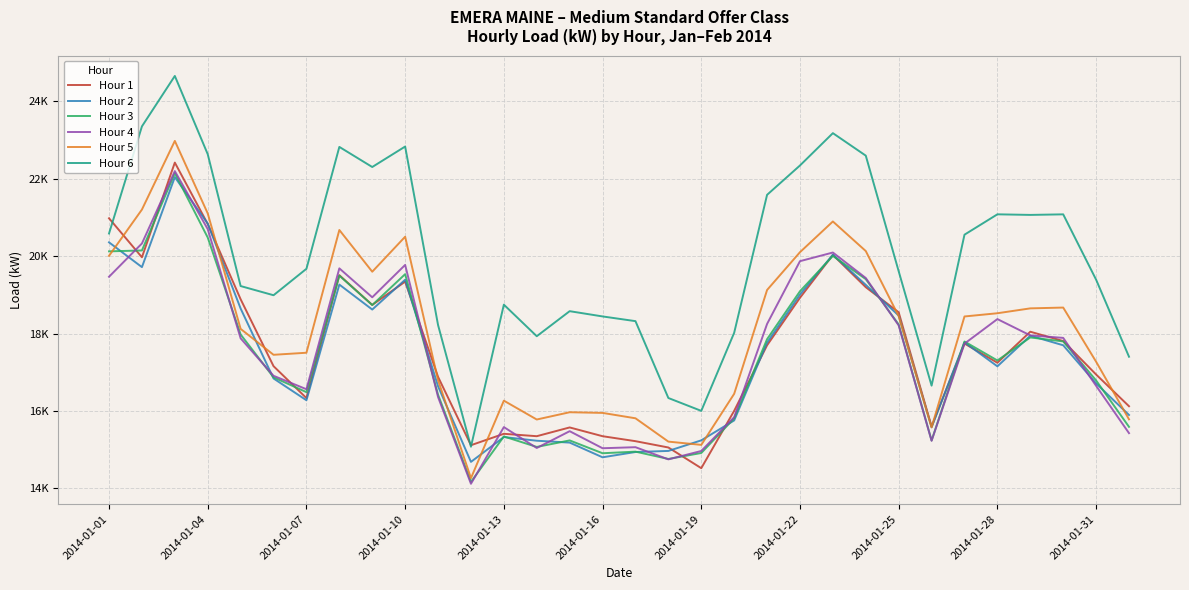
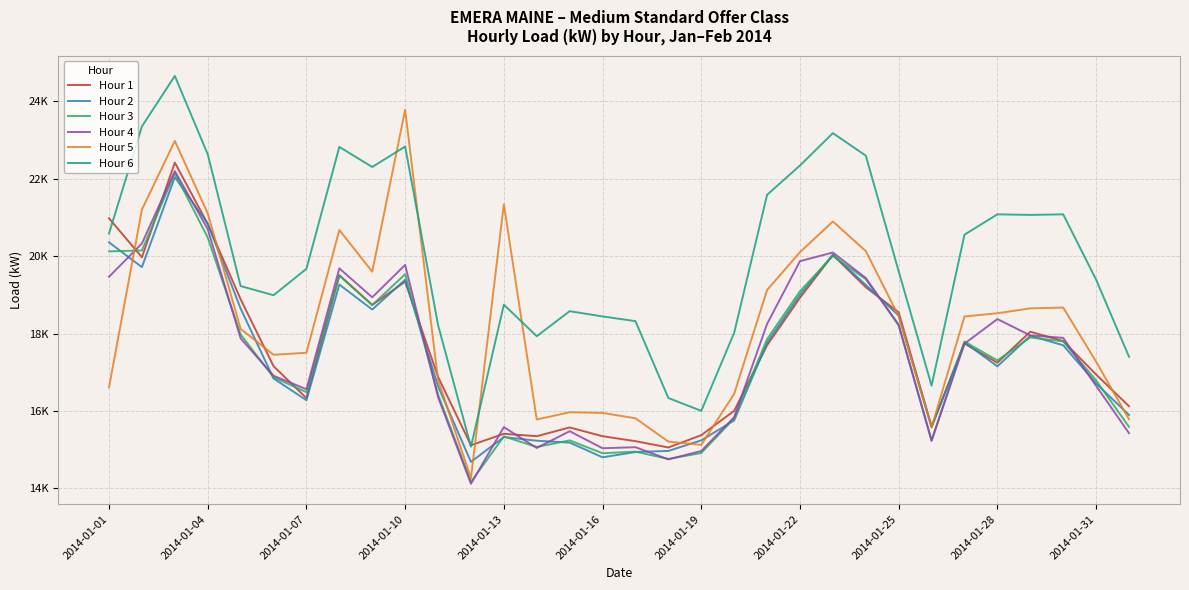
  {
    "Hour 1": {
      "2014-01-01": 21000,
      "2014-01-13": 15400,
      "2014-01-16": 15300,
-     "2014-01-19": 14500,
+     "2014-01-19": 15400,
      "2014-01-22": 18900,
      "2014-01-25": 18500,
      "2014-01-31": 16900
    },
    "Hour 2": {
      "2014-01-01": 20400,
      "2014-01-16": 14800,
      "2014-01-19": 15200,
      "2014-01-22": 19000,
      "2014-01-28": 17200
    },
    "Hour 4": {
      "2014-01-01": 19500,
      "2014-01-04": 20700,
      "2014-01-07": 16600,
      "2014-01-10": 19800,
      "2014-01-13": 15600,
      "2014-01-16": 15000,
      "2014-01-22": 19900,
      "2014-01-28": 18400
    },
    "Hour 5": {
-     "2014-01-01": 20000,
+     "2014-01-01": 16600,
      "2014-01-04": 21100,
      "2014-01-07": 17500,
-     "2014-01-10": 20500,
-     "2014-01-13": 16300,
+     "2014-01-10": 23800,
+     "2014-01-13": 21300,
      "2014-01-16": 15900,
      "2014-01-19": 15100,
      "2014-01-22": 20100,
      "2014-01-28": 18500,
      "2014-01-31": 17300
    }
  }
